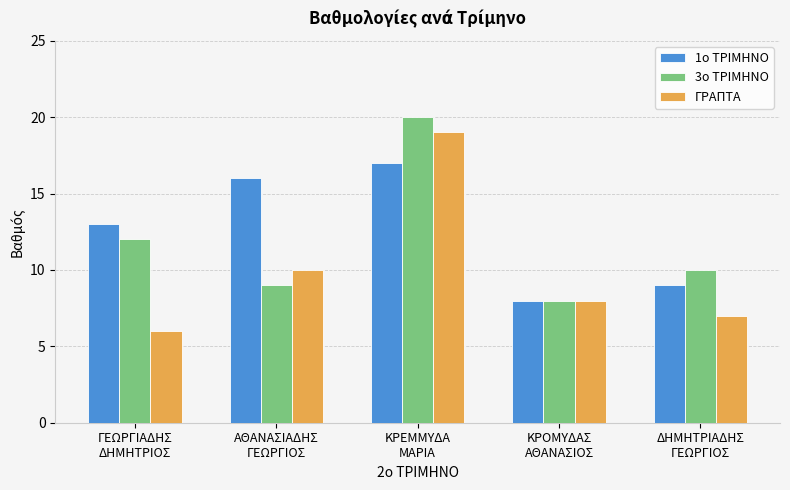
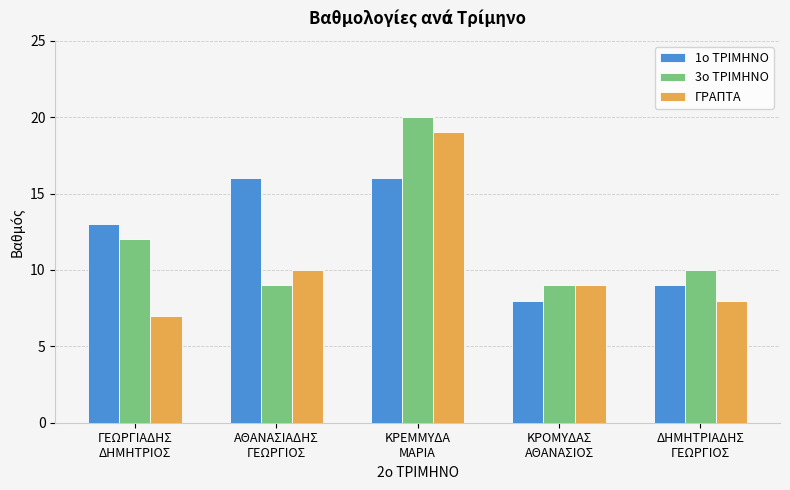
  {
    "1ο ΤΡΙΜΗΝΟ": {
      "ΓΕΩΡΓΙΑΔΗΣ ΔΗΜΗΤΡΙΟΣ": 13,
      "ΑΘΑΝΑΣΙΑΔΗΣ ΓΕΩΡΓΙΟΣ": 16,
-     "ΚΡΕΜΜΥΔΑ ΜΑΡΙΑ": 17,
+     "ΚΡΕΜΜΥΔΑ ΜΑΡΙΑ": 16,
      "ΚΡΟΜΥΔΑΣ ΑΘΑΝΑΣΙΟΣ": 8,
      "ΔΗΜΗΤΡΙΑΔΗΣ ΓΕΩΡΓΙΟΣ": 9
    },
    "3ο ΤΡΙΜΗΝΟ": {
      "ΓΕΩΡΓΙΑΔΗΣ ΔΗΜΗΤΡΙΟΣ": 12,
      "ΑΘΑΝΑΣΙΑΔΗΣ ΓΕΩΡΓΙΟΣ": 9,
      "ΚΡΕΜΜΥΔΑ ΜΑΡΙΑ": 20,
-     "ΚΡΟΜΥΔΑΣ ΑΘΑΝΑΣΙΟΣ": 8,
+     "ΚΡΟΜΥΔΑΣ ΑΘΑΝΑΣΙΟΣ": 9,
      "ΔΗΜΗΤΡΙΑΔΗΣ ΓΕΩΡΓΙΟΣ": 10
    },
    "ΓΡΑΠΤΑ": {
-     "ΓΕΩΡΓΙΑΔΗΣ ΔΗΜΗΤΡΙΟΣ": 6,
+     "ΓΕΩΡΓΙΑΔΗΣ ΔΗΜΗΤΡΙΟΣ": 7,
      "ΑΘΑΝΑΣΙΑΔΗΣ ΓΕΩΡΓΙΟΣ": 10,
      "ΚΡΕΜΜΥΔΑ ΜΑΡΙΑ": 19,
-     "ΚΡΟΜΥΔΑΣ ΑΘΑΝΑΣΙΟΣ": 8,
-     "ΔΗΜΗΤΡΙΑΔΗΣ ΓΕΩΡΓΙΟΣ": 7
+     "ΚΡΟΜΥΔΑΣ ΑΘΑΝΑΣΙΟΣ": 9,
+     "ΔΗΜΗΤΡΙΑΔΗΣ ΓΕΩΡΓΙΟΣ": 8
    }
  }
